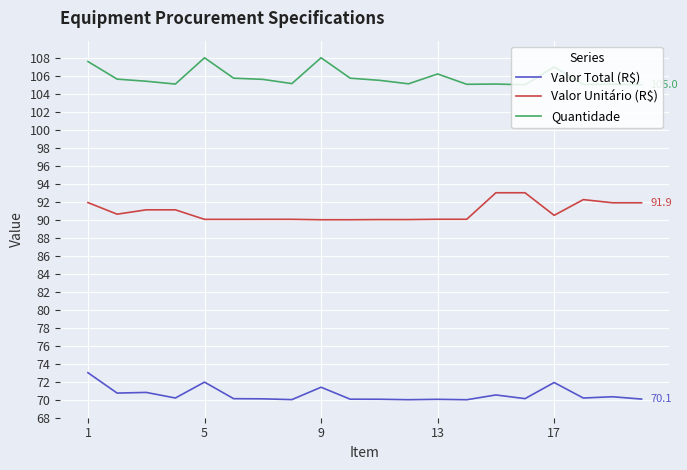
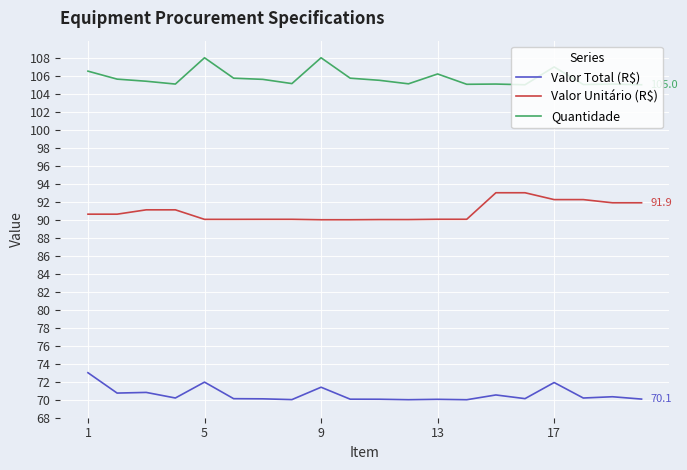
  {
    "Valor Total (R$)": {
      "1": 73,
      "5": 72,
      "9": 71,
      "13": 70,
      "17": 72
    },
    "Valor Unitário (R$)": {
-     "1": 92,
+     "1": 91,
      "5": 90,
      "9": 90,
      "13": 90,
-     "17": 90
+     "17": 92
    },
    "Quantidade": {
-     "1": 108,
+     "1": 107,
      "5": 108,
      "9": 108,
      "13": 106
    }
  }
